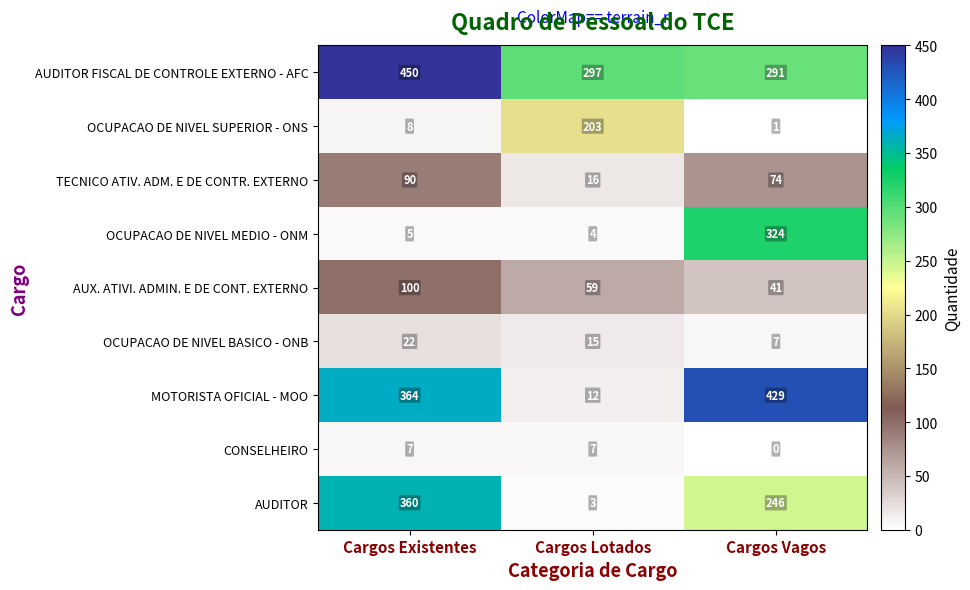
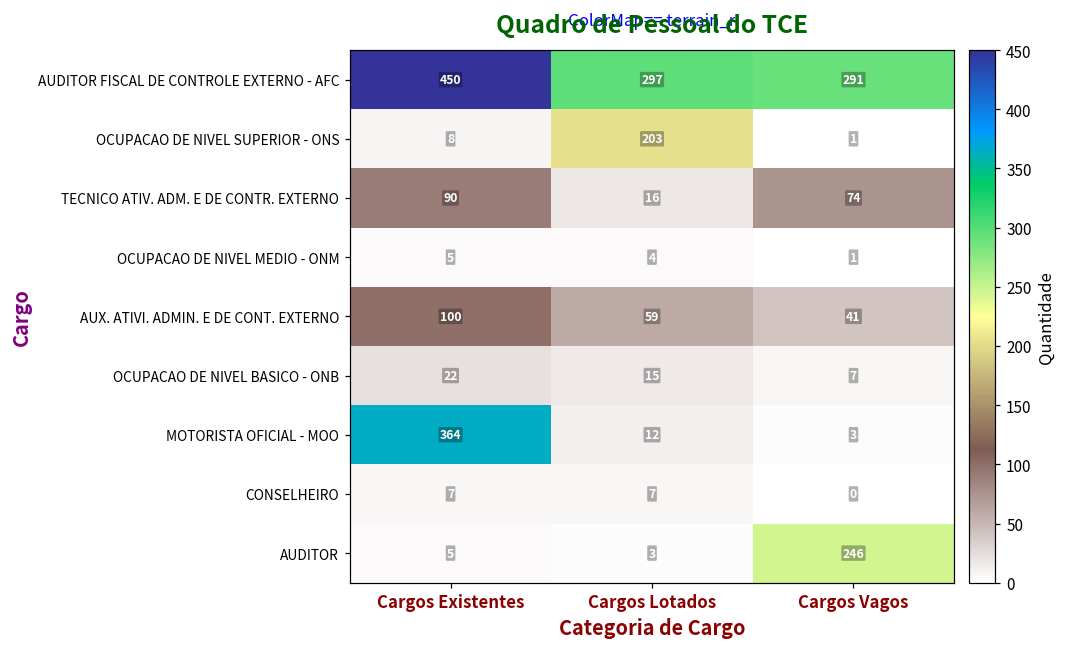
  {
    "OCUPACAO DE NIVEL MEDIO - ONM": {
-     "Cargos Vagos": 324
+     "Cargos Vagos": 1
    },
    "MOTORISTA OFICIAL - MOO": {
-     "Cargos Vagos": 429
+     "Cargos Vagos": 3
    },
    "AUDITOR": {
-     "Cargos Existentes": 360
+     "Cargos Existentes": 5
    }
  }
